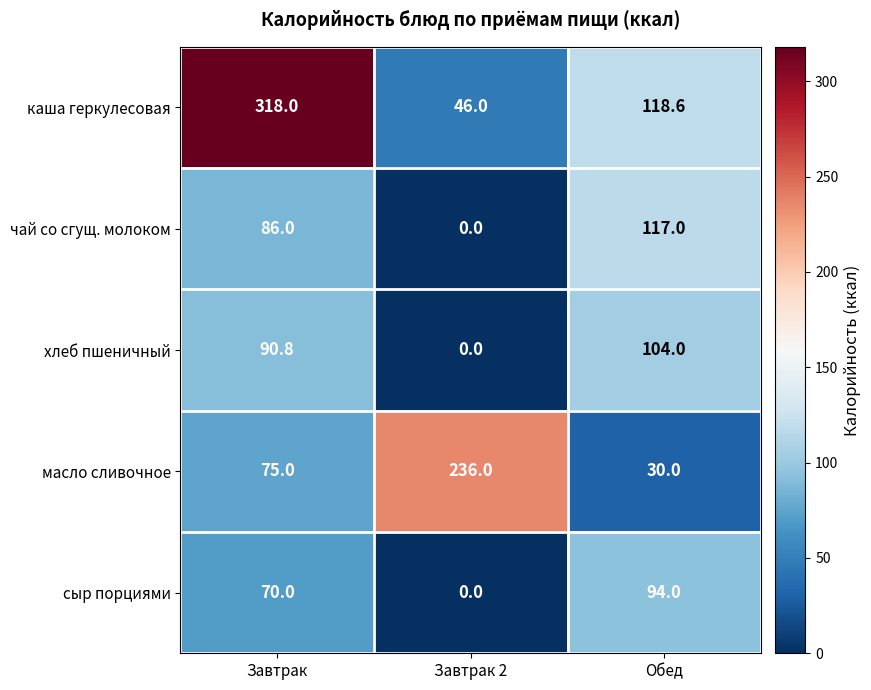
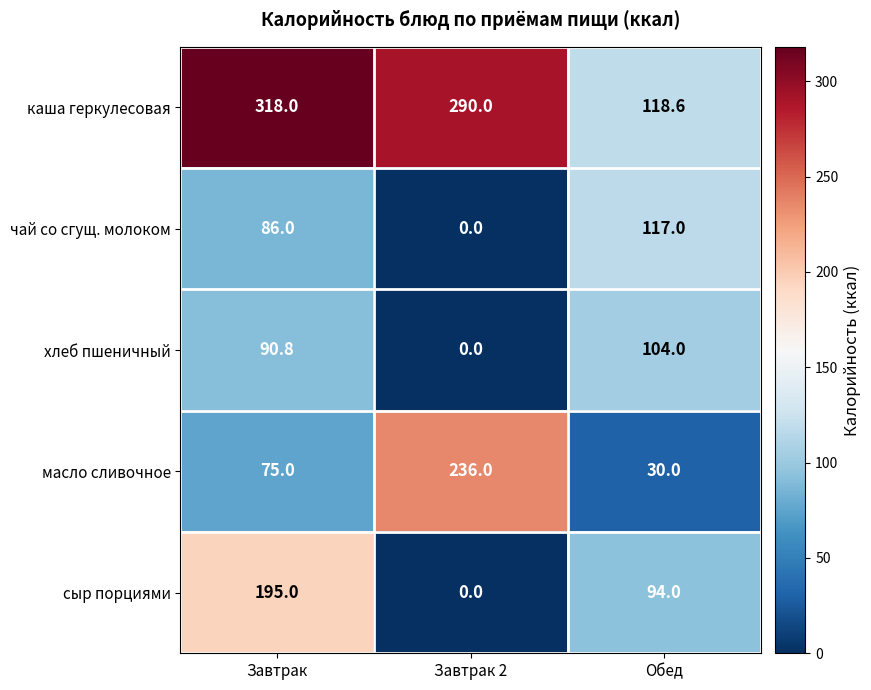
  {
    "каша геркулесовая": {
      "Завтрак": 318.0,
-     "Завтрак 2": 46.0,
+     "Завтрак 2": 290.0,
      "Обед": 118.6
    },
    "чай со сгущ. молоком": {
      "Завтрак": 86.0,
      "Завтрак 2": 0.0,
      "Обед": 117.0
    },
    "хлеб пшеничный": {
      "Завтрак": 90.8,
      "Завтрак 2": 0.0,
      "Обед": 104.0
    },
    "масло сливочное": {
      "Завтрак": 75.0,
      "Завтрак 2": 236.0,
      "Обед": 30.0
    },
    "сыр порциями": {
-     "Завтрак": 70.0,
+     "Завтрак": 195.0,
      "Завтрак 2": 0.0,
      "Обед": 94.0
    }
  }
